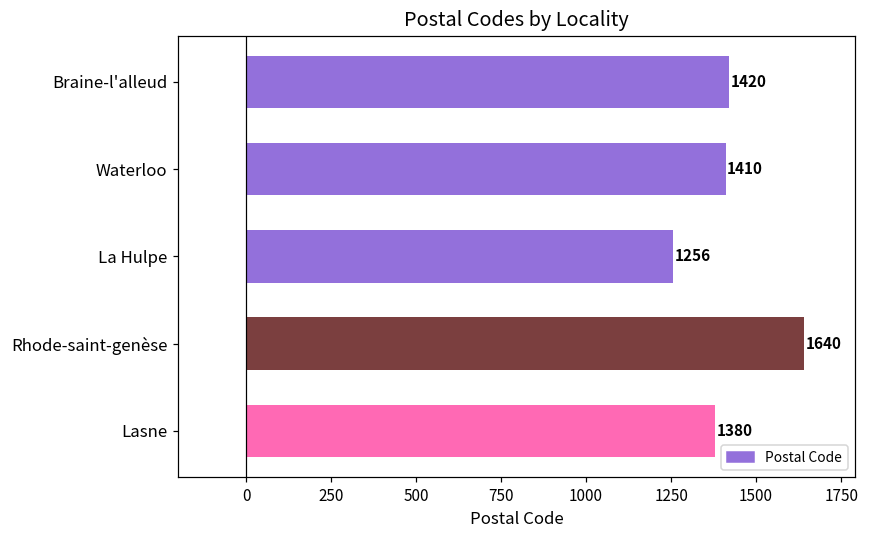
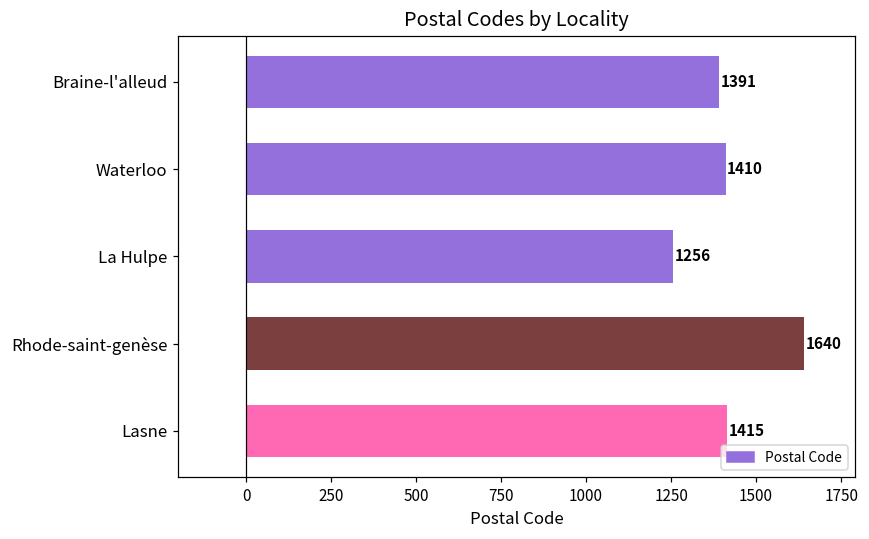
  {
-   "Braine-l'alleud": 1420,
+   "Braine-l'alleud": 1391,
    "Waterloo": 1410,
    "La Hulpe": 1256,
    "Rhode-saint-genèse": 1640,
-   "Lasne": 1380
+   "Lasne": 1415
  }
